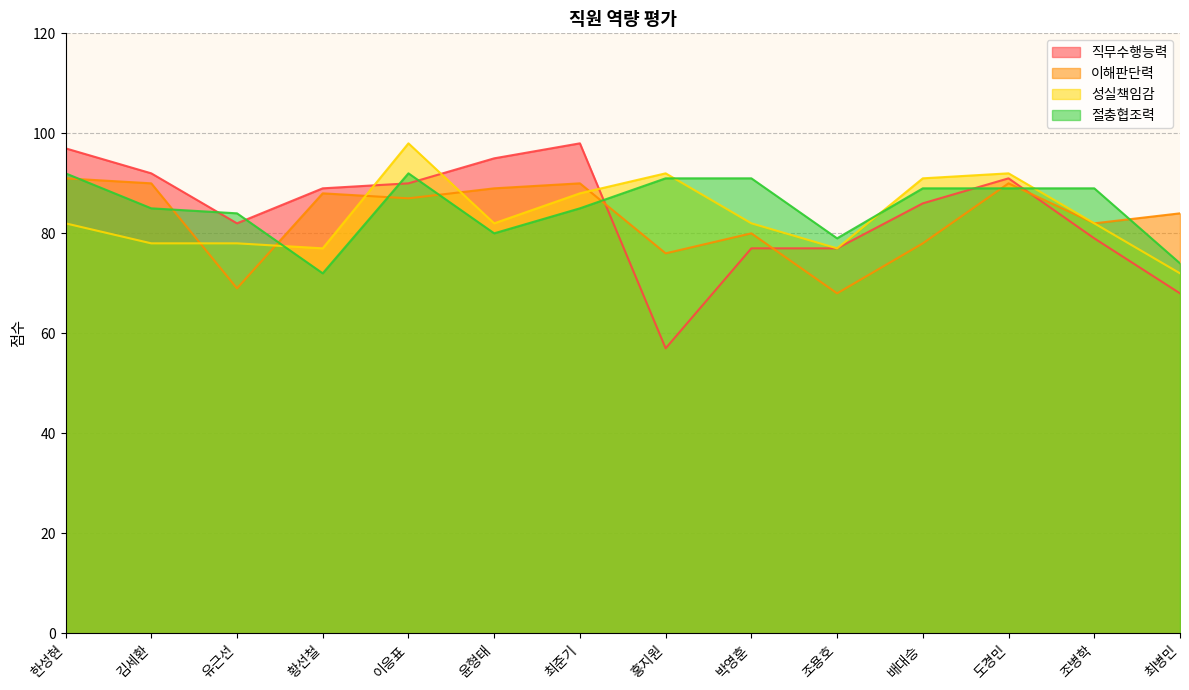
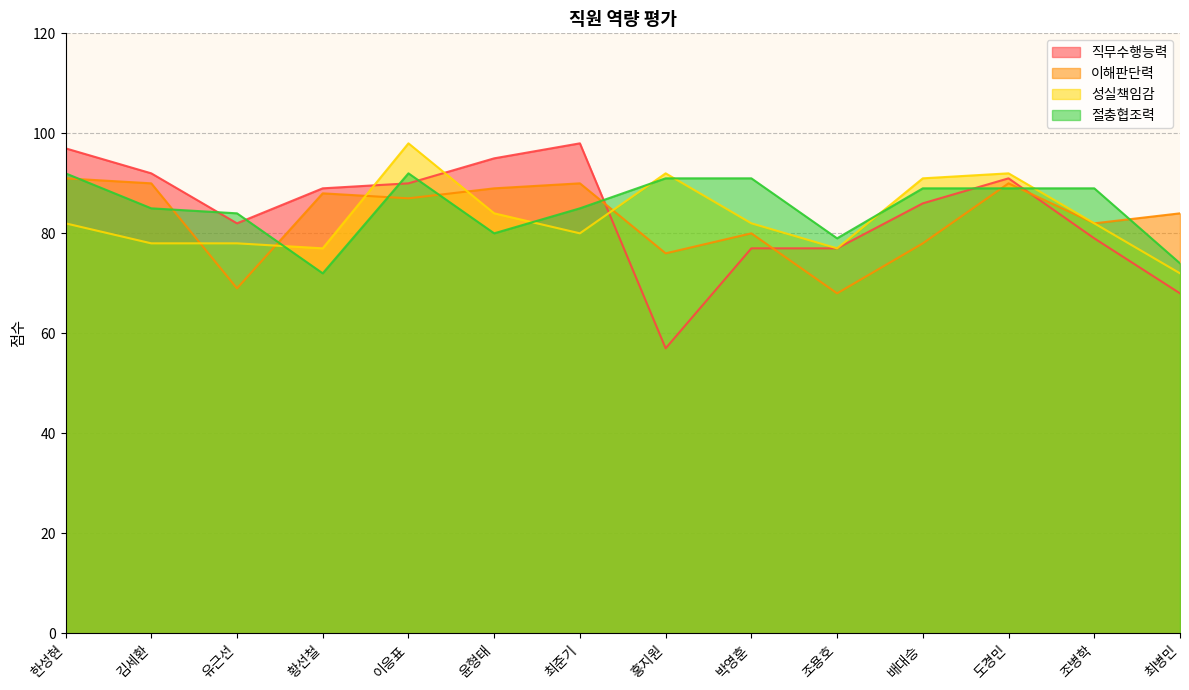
  {
    "직무수행능력": {
      "한성현": 97,
      "김세환": 92,
      "유근선": 82,
      "황선철": 89,
      "이응표": 90,
      "윤형태": 95,
      "최준기": 98,
      "홍지원": 57,
      "박영훈": 77,
      "배대승": 86,
      "도경민": 91,
      "조병학": 79,
      "최병민": 68
    },
    "이해판단력": {
      "한성현": 91,
      "김세환": 90,
      "유근선": 69,
      "황선철": 88,
      "이응표": 87,
      "윤형태": 89,
      "최준기": 90,
      "홍지원": 76,
      "박영훈": 80,
      "조용호": 68,
      "배대승": 78,
      "도경민": 90,
      "최병민": 84
    },
    "성실책임감": {
      "한성현": 82,
      "김세환": 78,
      "유근선": 78,
      "황선철": 77,
      "이응표": 98,
-     "윤형태": 82,
-     "최준기": 88,
+     "윤형태": 84,
+     "최준기": 80,
      "홍지원": 92,
      "박영훈": 82,
      "배대승": 91,
      "도경민": 92,
      "최병민": 72
    },
    "절충협조력": {
      "한성현": 92,
      "김세환": 85,
      "유근선": 84,
      "황선철": 72,
      "이응표": 92,
      "윤형태": 80,
      "최준기": 85,
      "홍지원": 91,
      "박영훈": 91,
      "조용호": 79,
      "배대승": 89,
      "도경민": 89,
      "조병학": 89,
      "최병민": 74
    }
  }
